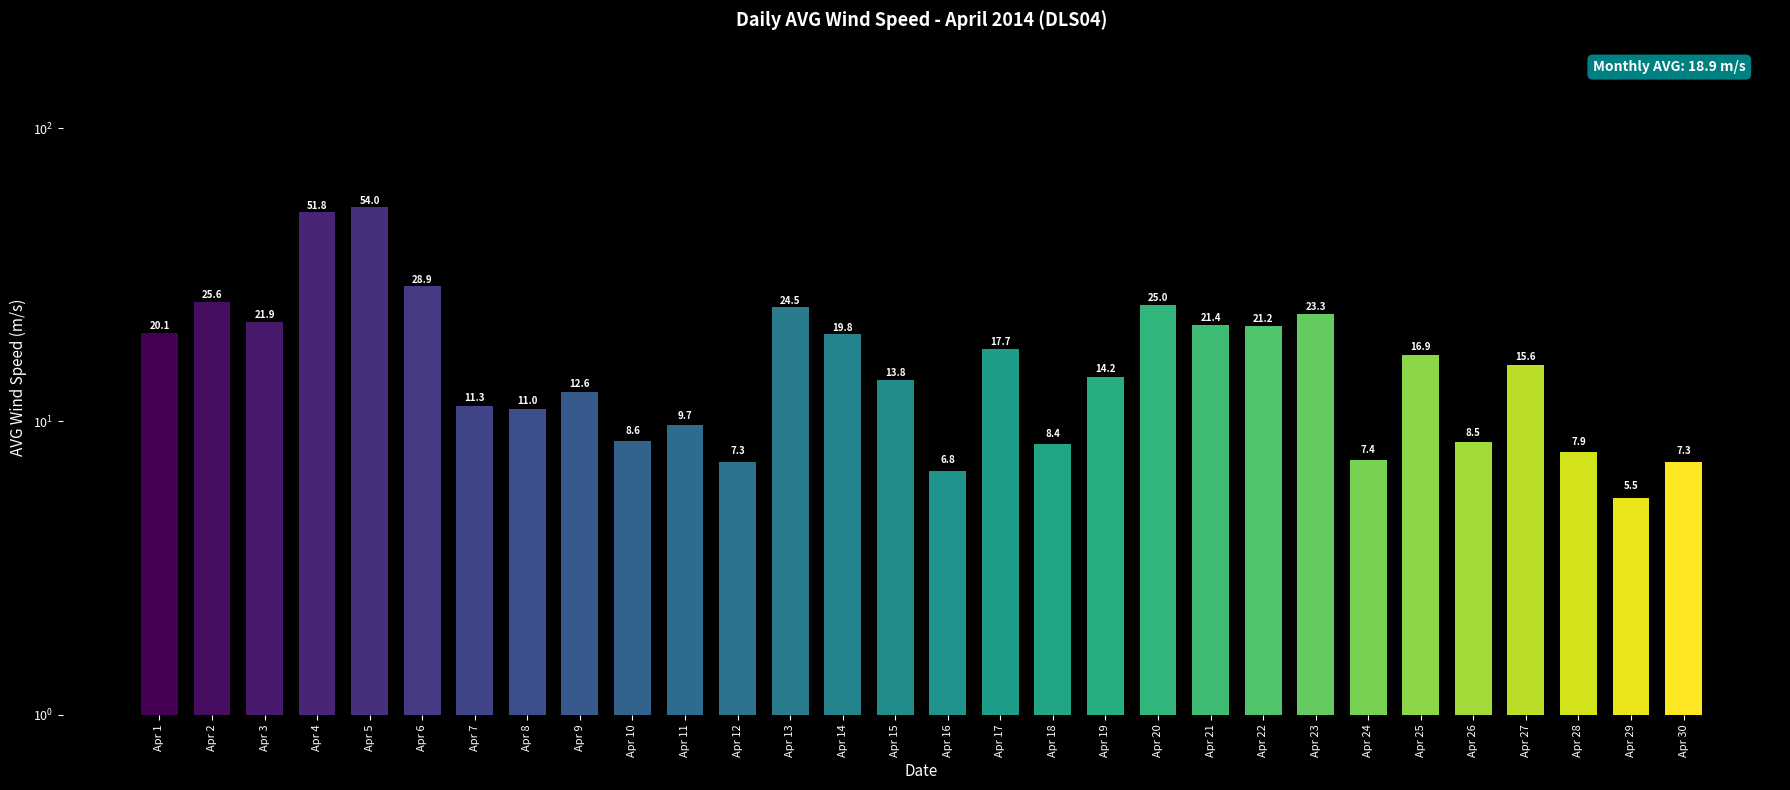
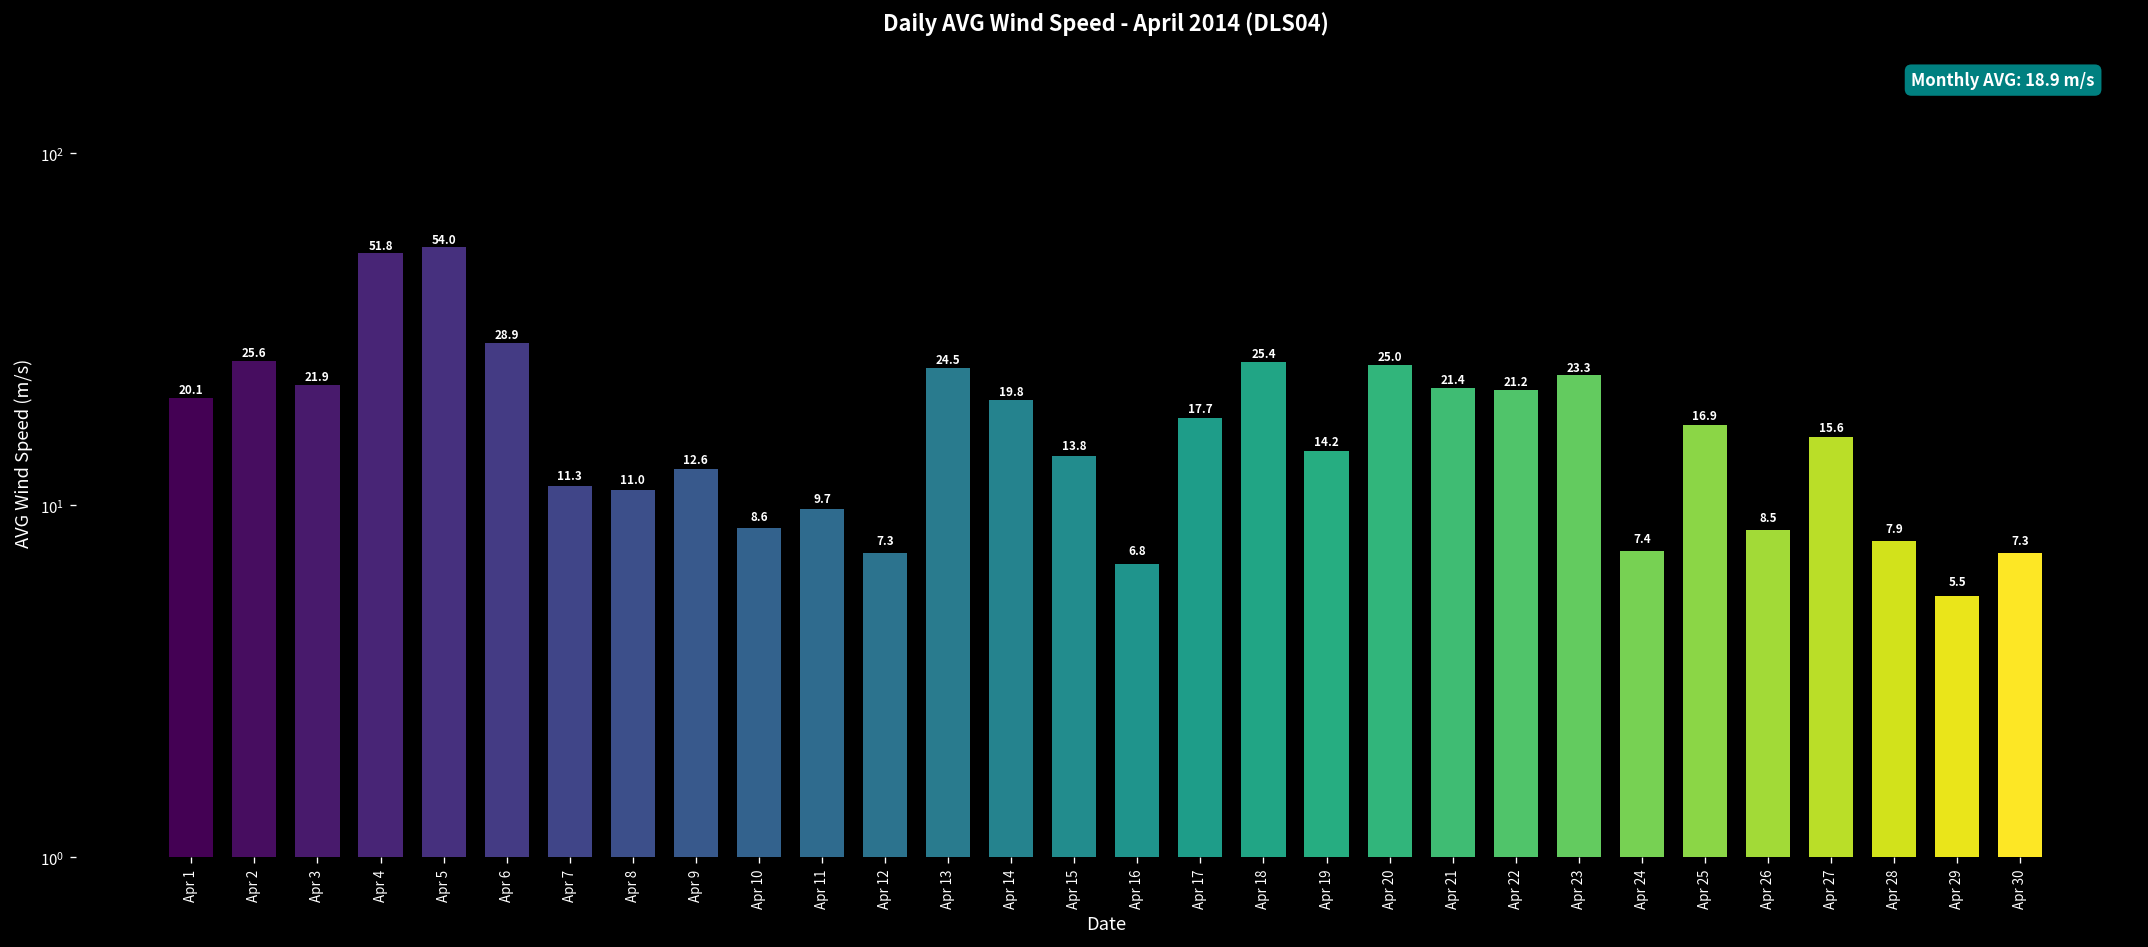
  {
    "Apr 1": 20.1,
    "Apr 2": 25.6,
    "Apr 3": 21.9,
    "Apr 4": 51.8,
    "Apr 5": 54.0,
    "Apr 6": 28.9,
    "Apr 7": 11.3,
    "Apr 8": 11.0,
    "Apr 9": 12.6,
    "Apr 10": 8.6,
    "Apr 11": 9.7,
    "Apr 12": 7.3,
    "Apr 13": 24.5,
    "Apr 14": 19.8,
    "Apr 15": 13.8,
    "Apr 16": 6.8,
    "Apr 17": 17.7,
-   "Apr 18": 8.4,
+   "Apr 18": 25.4,
    "Apr 19": 14.2,
    "Apr 20": 25.0,
    "Apr 21": 21.4,
    "Apr 22": 21.2,
    "Apr 23": 23.3,
    "Apr 24": 7.4,
    "Apr 25": 16.9,
    "Apr 26": 8.5,
    "Apr 27": 15.6,
    "Apr 28": 7.9,
    "Apr 29": 5.5,
    "Apr 30": 7.3
  }
